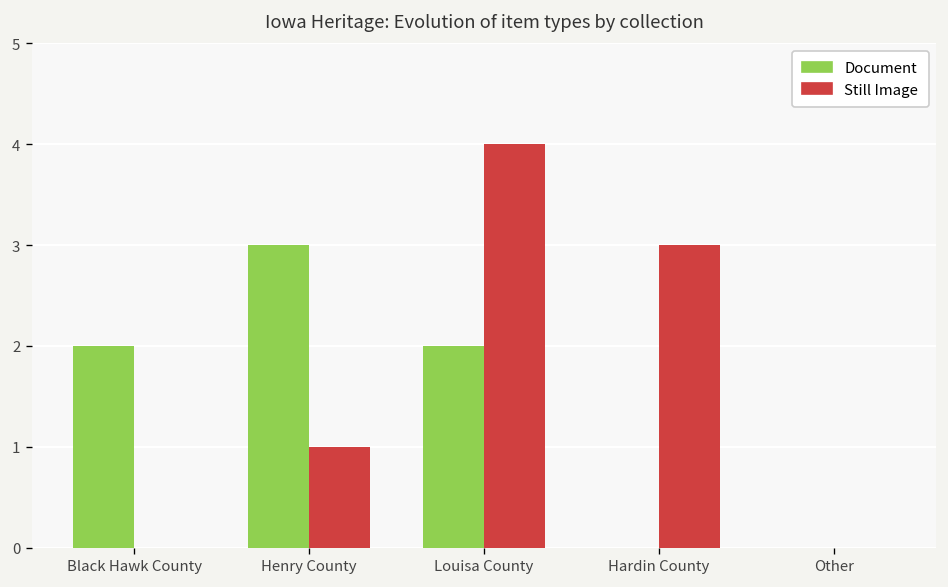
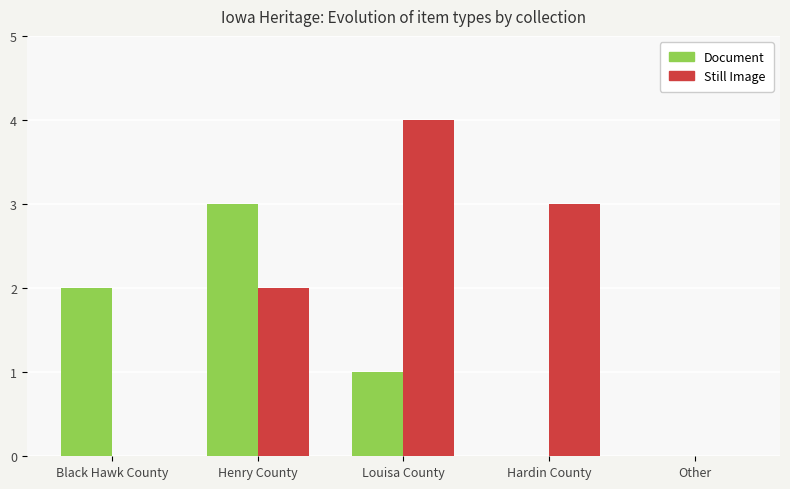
  {
    "Document": {
      "Black Hawk County": 2,
      "Henry County": 3,
-     "Louisa County": 2,
+     "Louisa County": 1,
      "Hardin County": 0,
      "Other": 0
    },
    "Still Image": {
      "Black Hawk County": 0,
-     "Henry County": 1,
+     "Henry County": 2,
      "Louisa County": 4,
      "Hardin County": 3,
      "Other": 0
    }
  }
